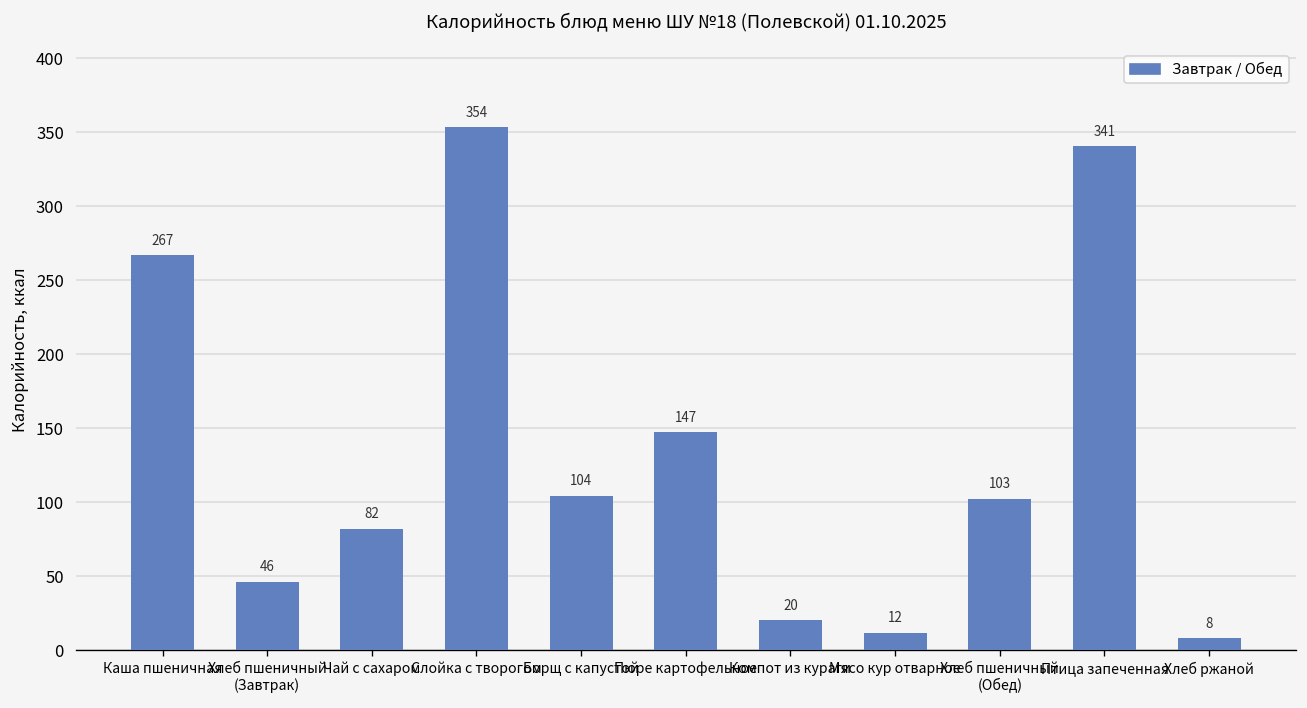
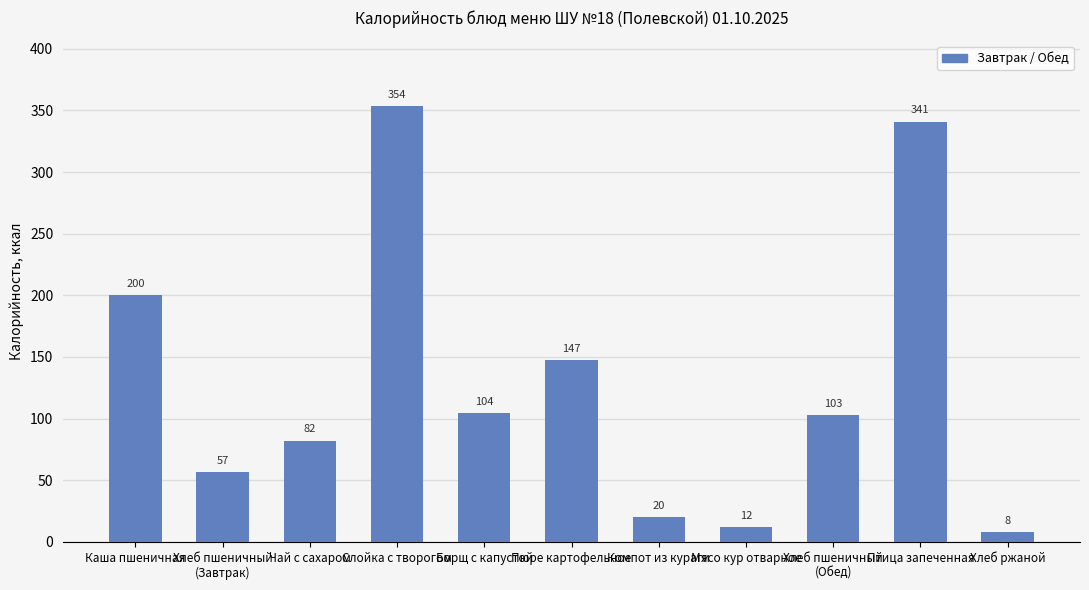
  {
-   "Каша пшеничная": 267,
-   "Хлеб пшеничный (Завтрак)": 46,
+   "Каша пшеничная": 200,
+   "Хлеб пшеничный (Завтрак)": 57,
    "Чай с сахаром": 82,
    "Слойка с творогом": 354,
    "Хлеб пшеничный (Обед)": 103,
    "Хлеб ржаной": 8
  }
